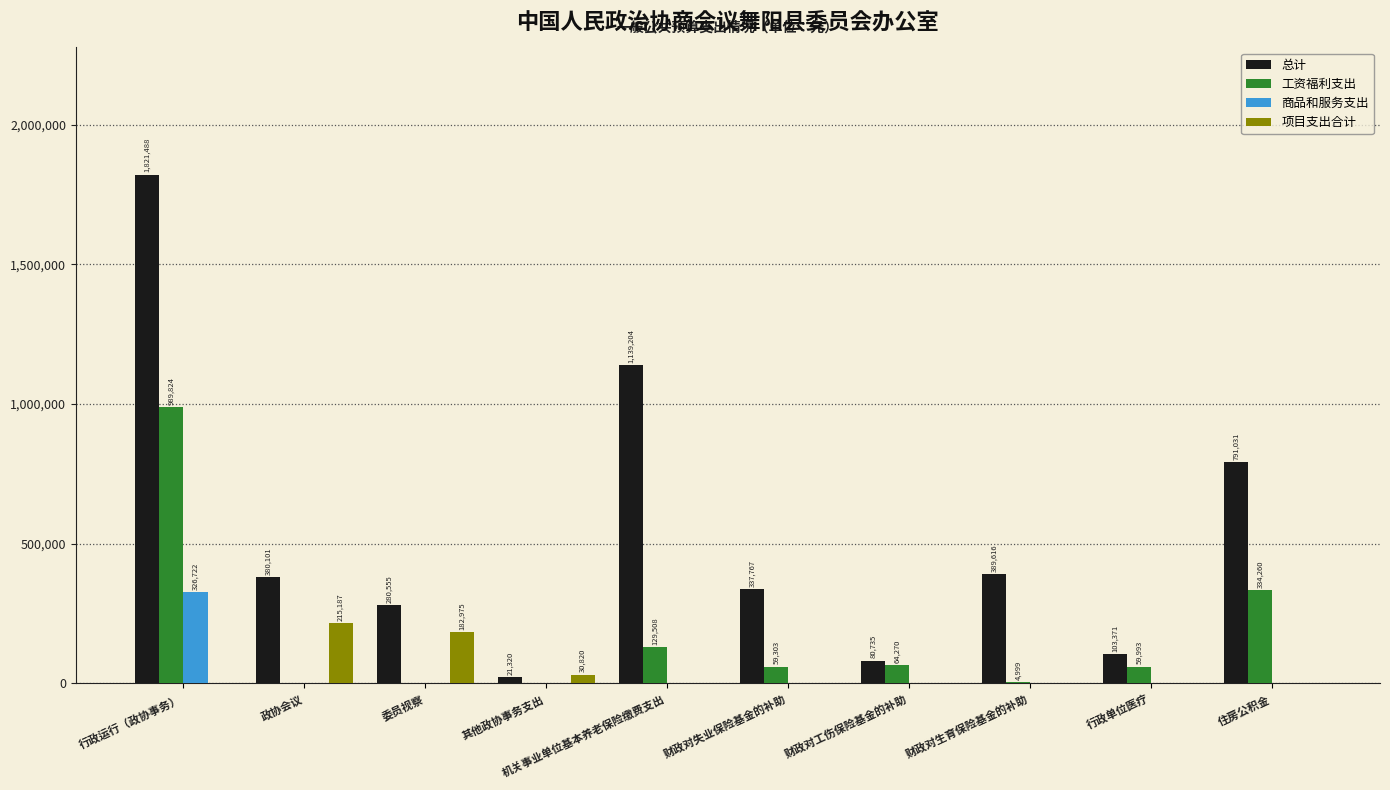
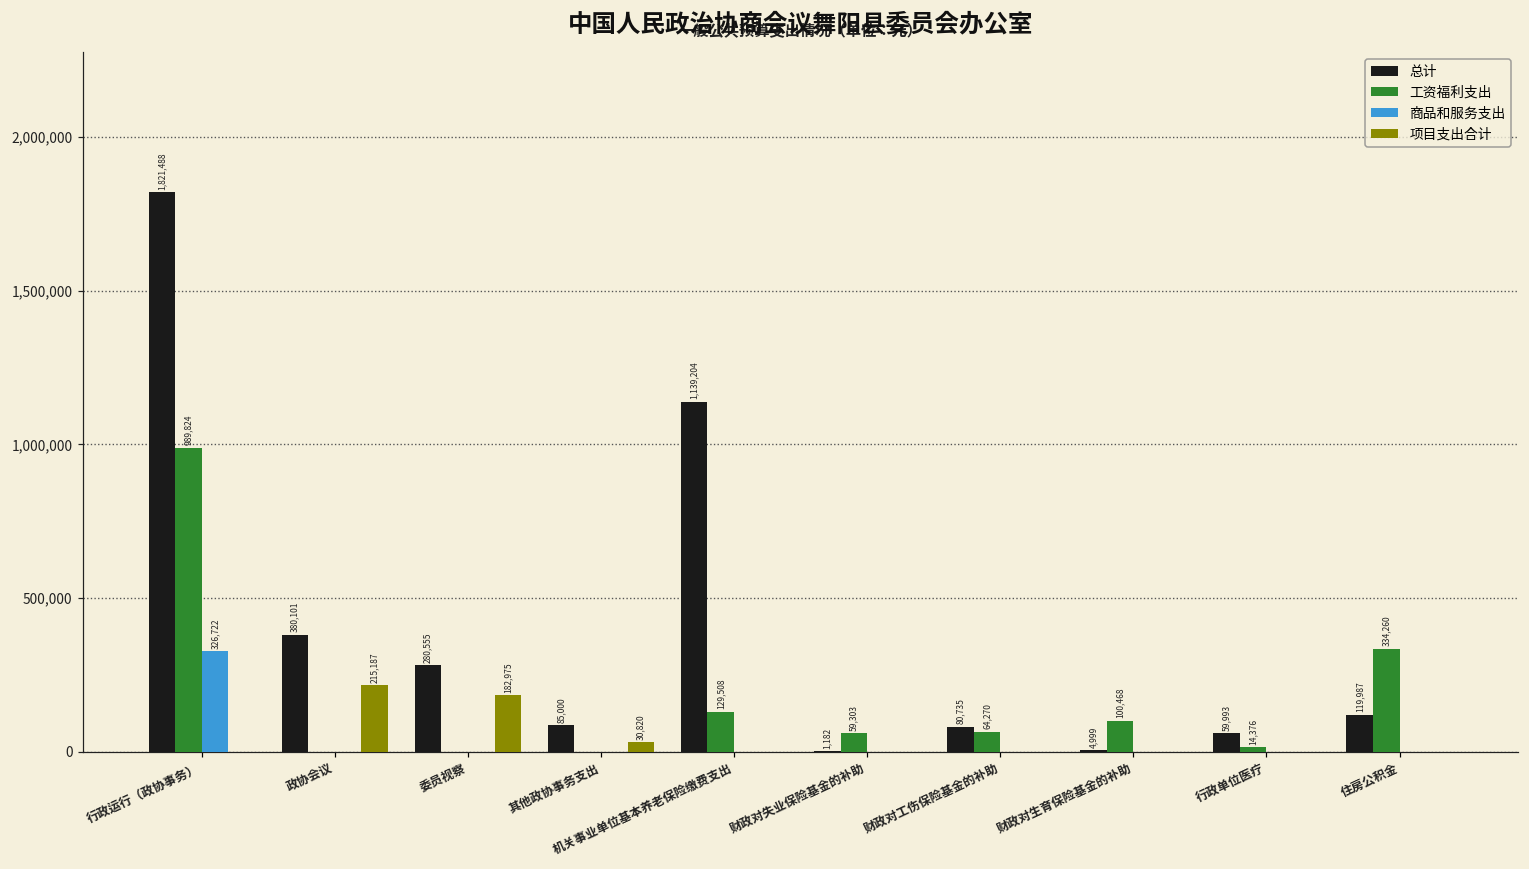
  {
    "总计": {
      "行政运行（政协事务）": "1,821,488",
      "政协会议": "380,101",
      "委员视察": "280,555",
-     "其他政协事务支出": "21,320",
+     "其他政协事务支出": "85,000",
      "机关事业单位基本养老保险缴费支出": "1,139,204",
-     "财政对失业保险基金的补助": "337,767",
+     "财政对失业保险基金的补助": "1,182",
      "财政对工伤保险基金的补助": "80,735",
-     "财政对生育保险基金的补助": "389,616",
-     "行政单位医疗": "103,371",
-     "住房公积金": "791,031"
+     "财政对生育保险基金的补助": "4,999",
+     "行政单位医疗": "59,993",
+     "住房公积金": "119,987"
    },
    "工资福利支出": {
      "行政运行（政协事务）": "989,824",
      "机关事业单位基本养老保险缴费支出": "129,508",
      "财政对失业保险基金的补助": "59,303",
      "财政对工伤保险基金的补助": "64,270",
-     "财政对生育保险基金的补助": "4,999",
-     "行政单位医疗": "59,993",
+     "财政对生育保险基金的补助": "100,468",
+     "行政单位医疗": "14,376",
      "住房公积金": "334,260"
    },
    "商品和服务支出": {
      "行政运行（政协事务）": "326,722"
    },
    "项目支出合计": {
      "政协会议": "215,187",
      "委员视察": "182,975",
      "其他政协事务支出": "30,820"
    }
  }
